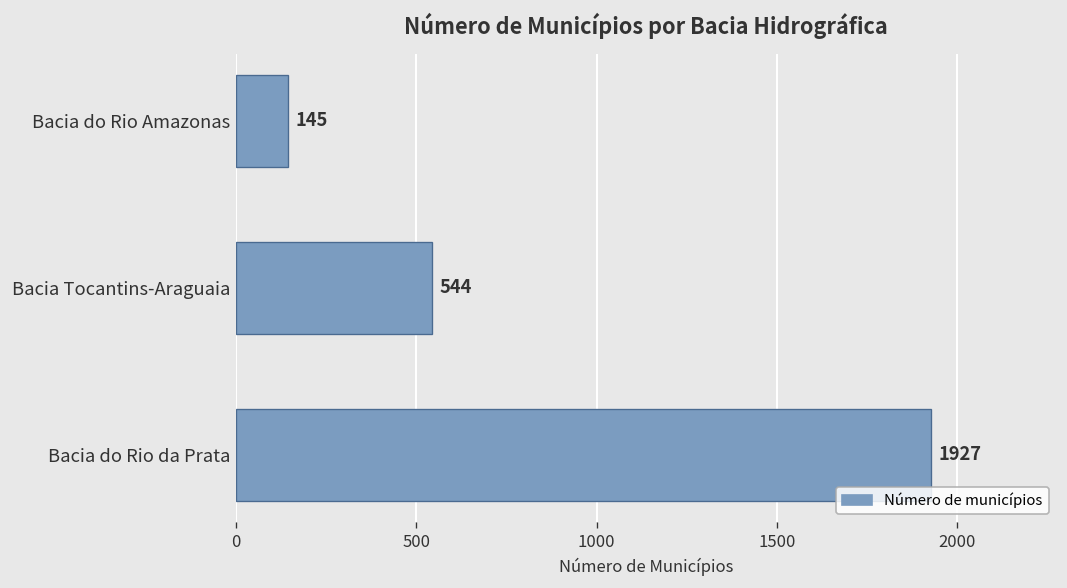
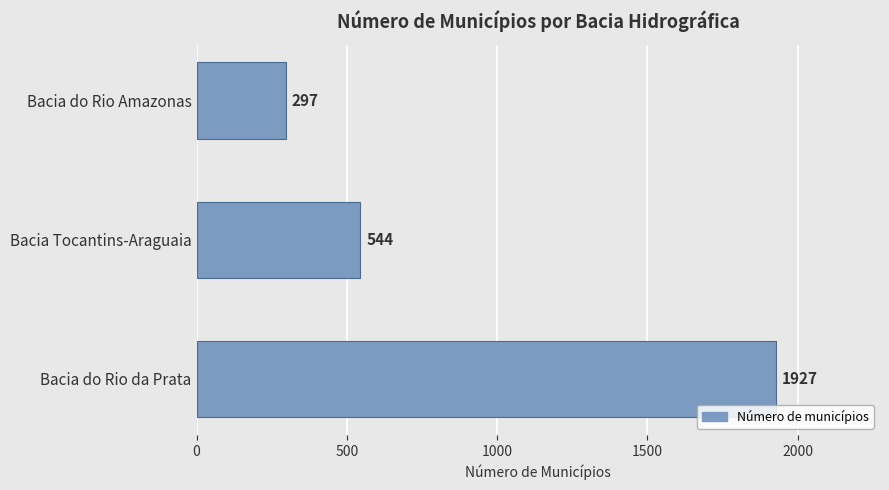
  {
-   "Bacia do Rio Amazonas": 145,
+   "Bacia do Rio Amazonas": 297,
    "Bacia Tocantins-Araguaia": 544,
    "Bacia do Rio da Prata": 1927
  }
